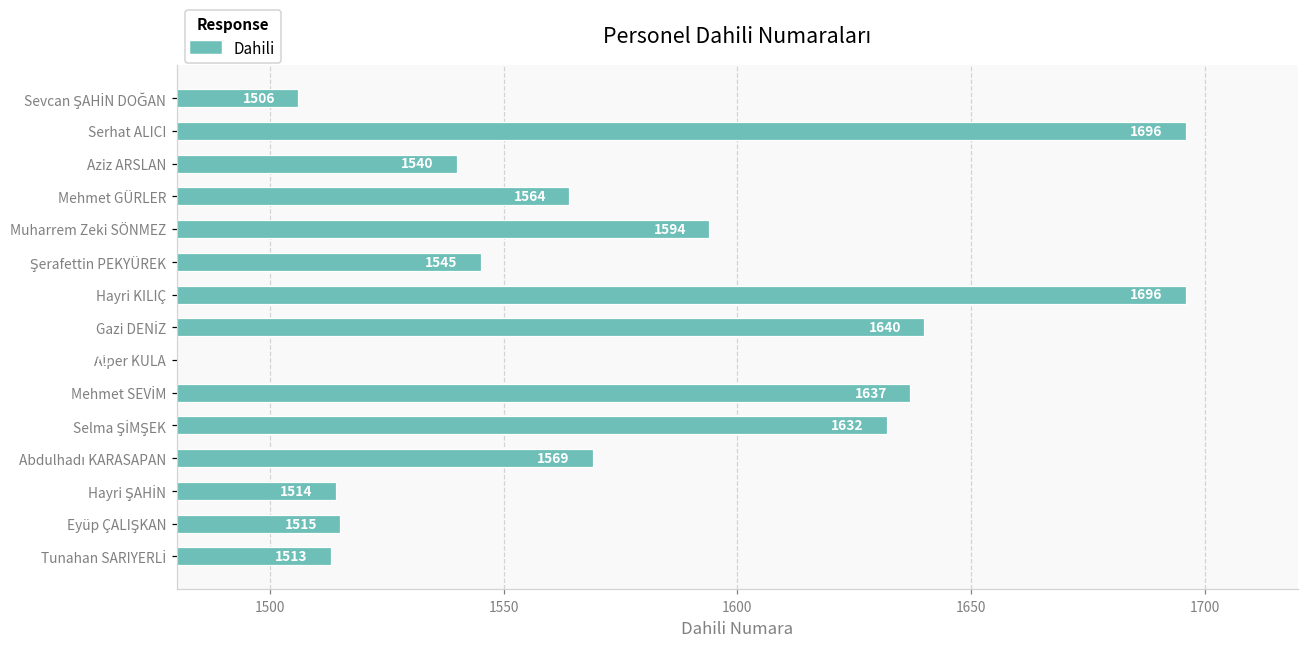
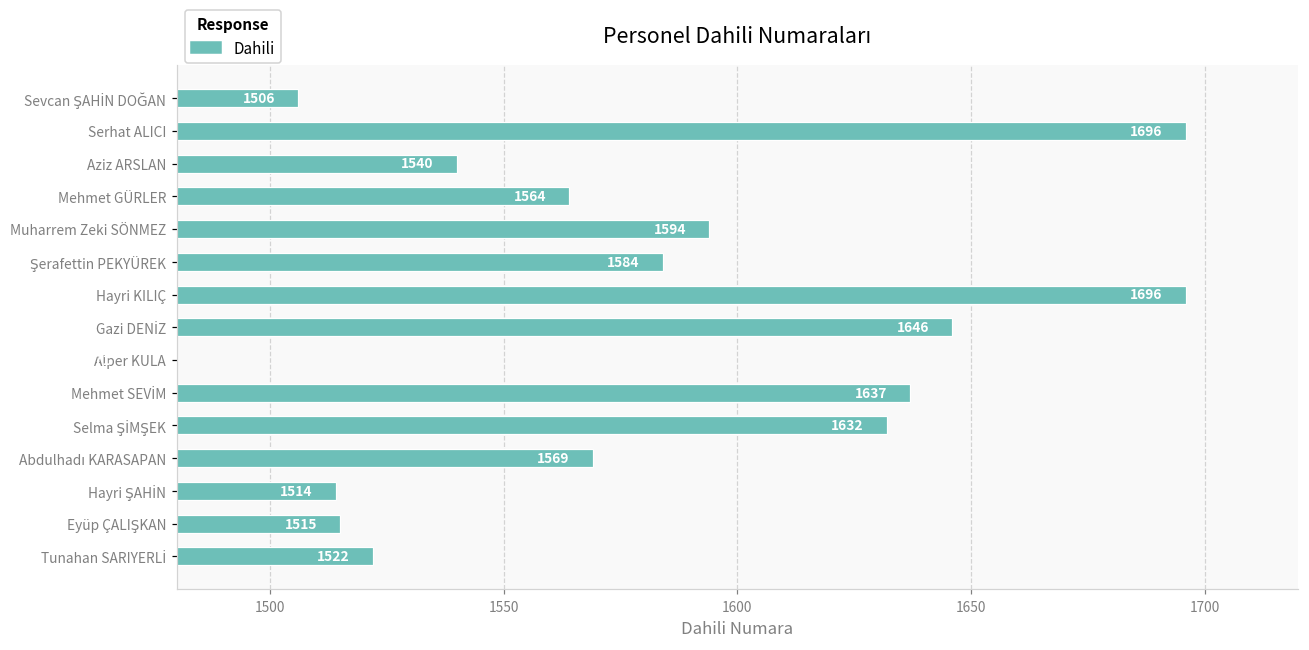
  {
    "Sevcan ŞAHİN DOĞAN": 1506,
    "Serhat ALICI": 1696,
    "Aziz ARSLAN": 1540,
    "Mehmet GÜRLER": 1564,
    "Muharrem Zeki SÖNMEZ": 1594,
-   "Şerafettin PEKYÜREK": 1545,
+   "Şerafettin PEKYÜREK": 1584,
    "Hayri KILIÇ": 1696,
-   "Gazi DENİZ": 1640,
+   "Gazi DENİZ": 1646,
    "Mehmet SEVİM": 1637,
    "Selma ŞİMŞEK": 1632,
    "Abdulhadı KARASAPAN": 1569,
    "Hayri ŞAHİN": 1514,
    "Eyüp ÇALIŞKAN": 1515,
-   "Tunahan SARIYERLİ": 1513
+   "Tunahan SARIYERLİ": 1522
  }
